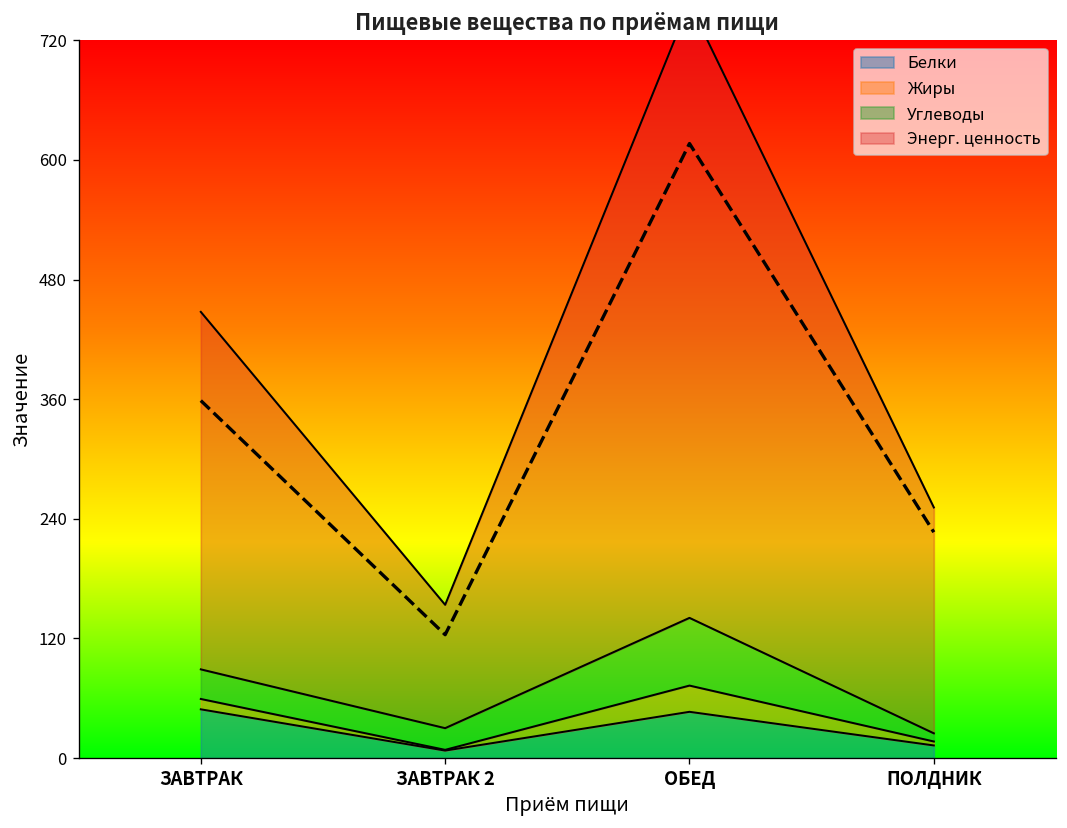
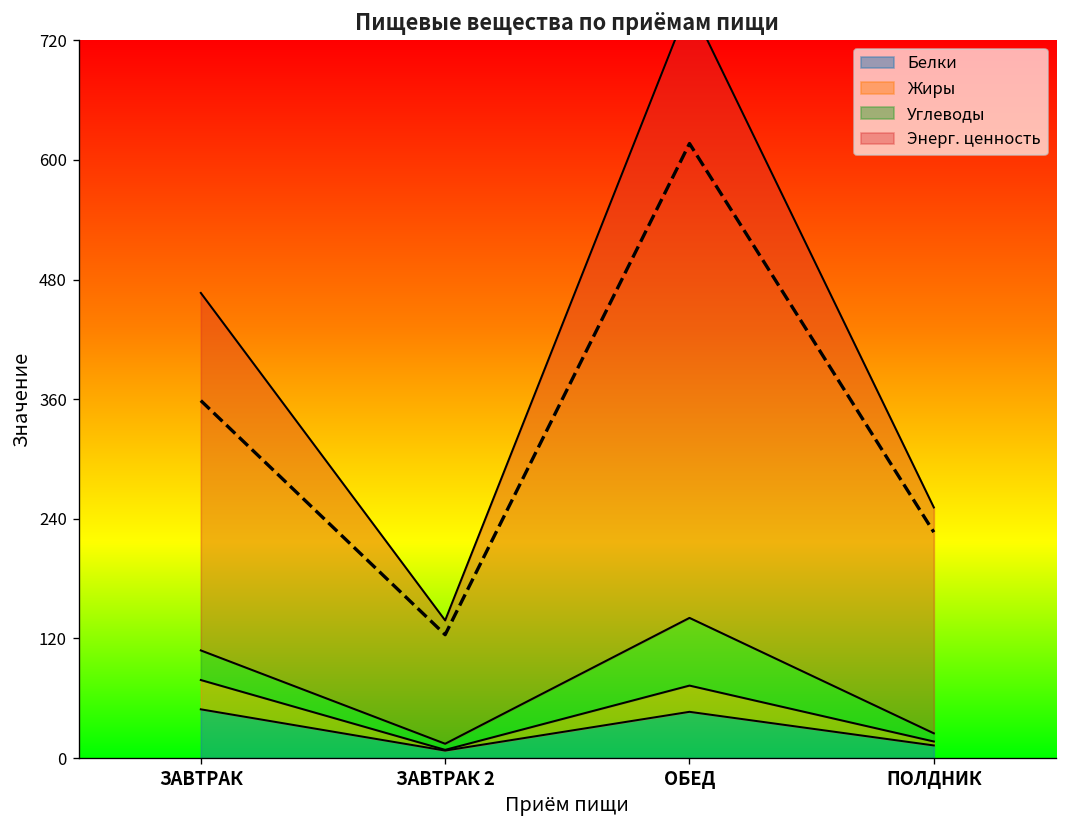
  {
    "Белки": {
      "ЗАВТРАК": 50,
      "ОБЕД": 50,
      "ПОЛДНИК": 10
    },
    "Жиры": {
-     "ЗАВТРАК": 10,
+     "ЗАВТРАК": 30,
      "ОБЕД": 30,
      "ПОЛДНИК": 0
    },
    "Углеводы": {
      "ЗАВТРАК": 30,
-     "ЗАВТРАК 2": 20,
+     "ЗАВТРАК 2": 10,
      "ОБЕД": 70,
      "ПОЛДНИК": 10
    },
    "Энерг. ценность": {
      "ЗАВТРАК": 360,
      "ЗАВТРАК 2": 120,
      "ПОЛДНИК": 230
    }
  }
